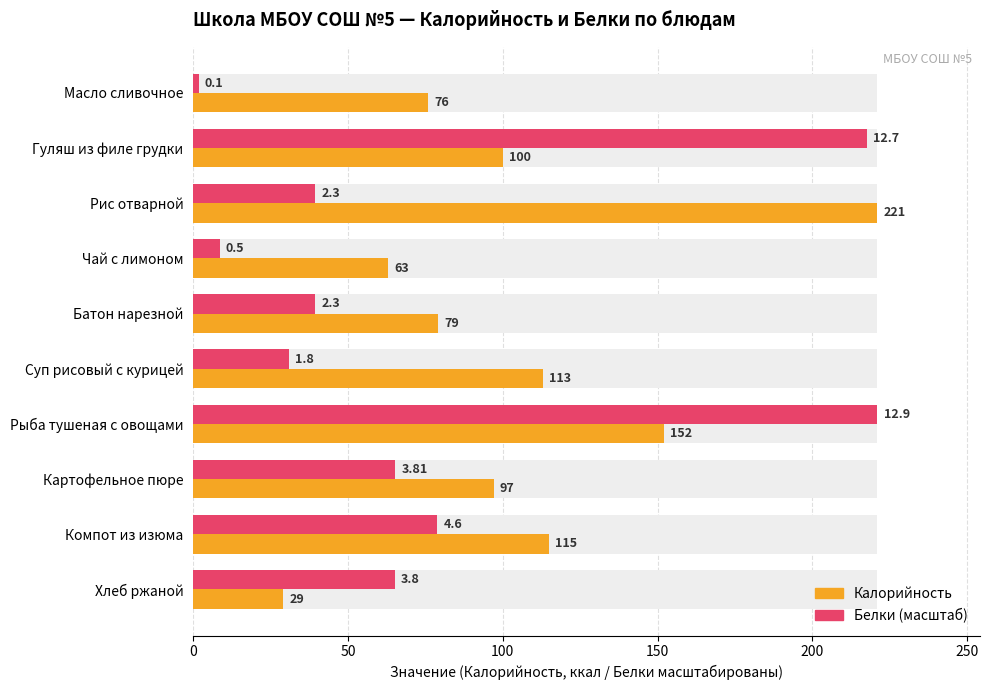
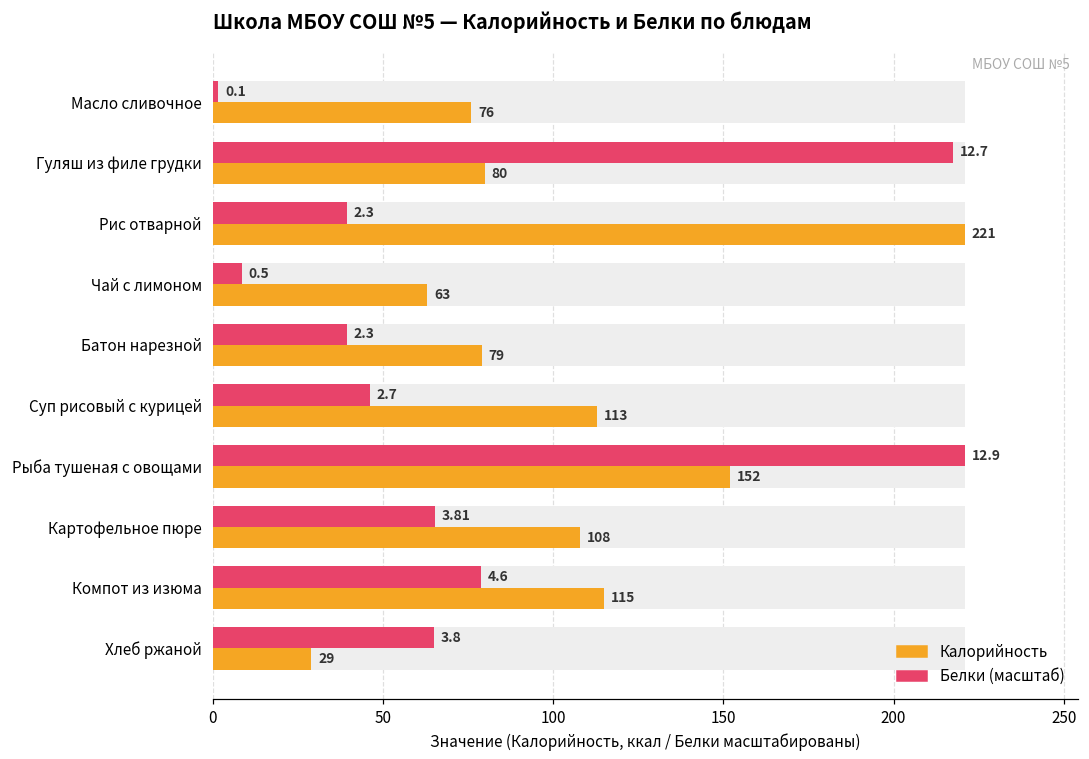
  {
    "Калорийность": {
-     "Гуляш из филе грудки": 100,
+     "Гуляш из филе грудки": 80,
      "Рис отварной": 221,
-     "Картофельное пюре": 97
+     "Картофельное пюре": 108
    },
    "Белки (масштаб)": {
-     "Суп рисовый с курицей": 1.8
+     "Суп рисовый с курицей": 2.7
    }
  }
